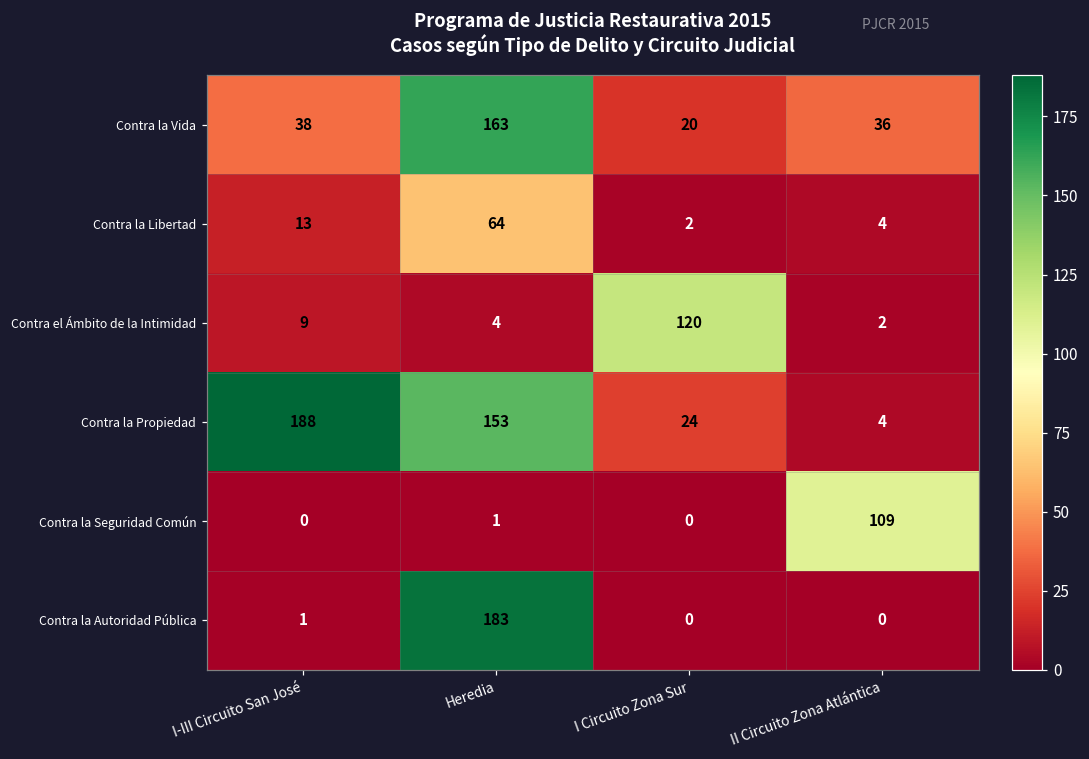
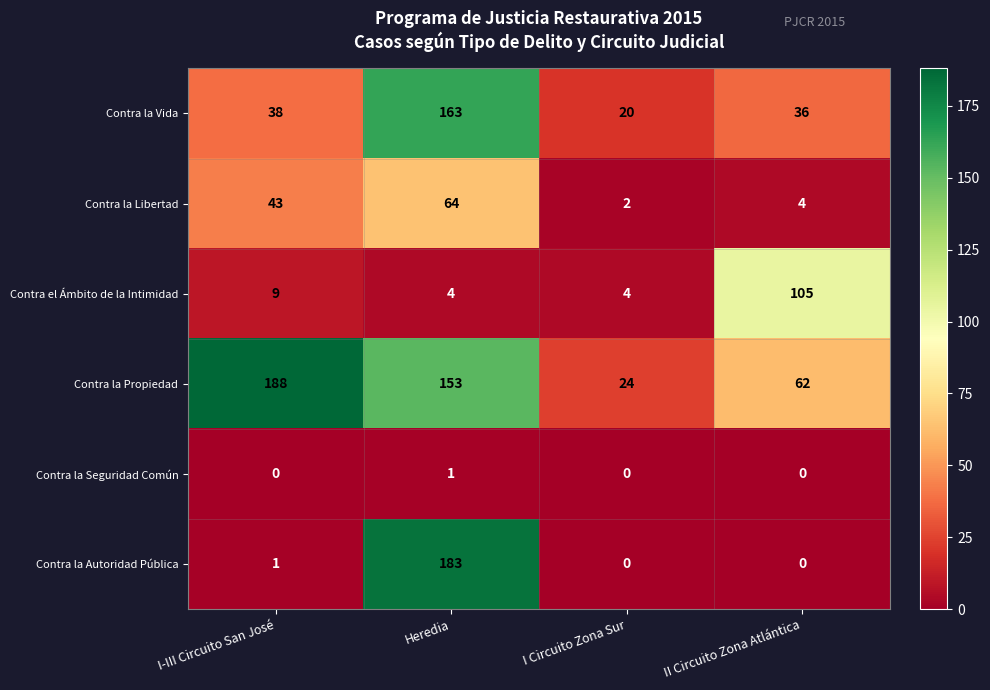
  {
    "Contra la Vida": {
      "I-III Circuito San José": 38,
      "Heredia": 163,
      "I Circuito Zona Sur": 20,
      "II Circuito Zona Atlántica": 36
    },
    "Contra la Libertad": {
-     "I-III Circuito San José": 13,
+     "I-III Circuito San José": 43,
      "Heredia": 64,
      "I Circuito Zona Sur": 2,
      "II Circuito Zona Atlántica": 4
    },
    "Contra el Ámbito de la Intimidad": {
      "I-III Circuito San José": 9,
      "Heredia": 4,
-     "I Circuito Zona Sur": 120,
-     "II Circuito Zona Atlántica": 2
+     "I Circuito Zona Sur": 4,
+     "II Circuito Zona Atlántica": 105
    },
    "Contra la Propiedad": {
      "I-III Circuito San José": 188,
      "Heredia": 153,
      "I Circuito Zona Sur": 24,
-     "II Circuito Zona Atlántica": 4
+     "II Circuito Zona Atlántica": 62
    },
    "Contra la Seguridad Común": {
      "I-III Circuito San José": 0,
      "Heredia": 1,
      "I Circuito Zona Sur": 0,
-     "II Circuito Zona Atlántica": 109
+     "II Circuito Zona Atlántica": 0
    },
    "Contra la Autoridad Pública": {
      "I-III Circuito San José": 1,
      "Heredia": 183,
      "I Circuito Zona Sur": 0,
      "II Circuito Zona Atlántica": 0
    }
  }
